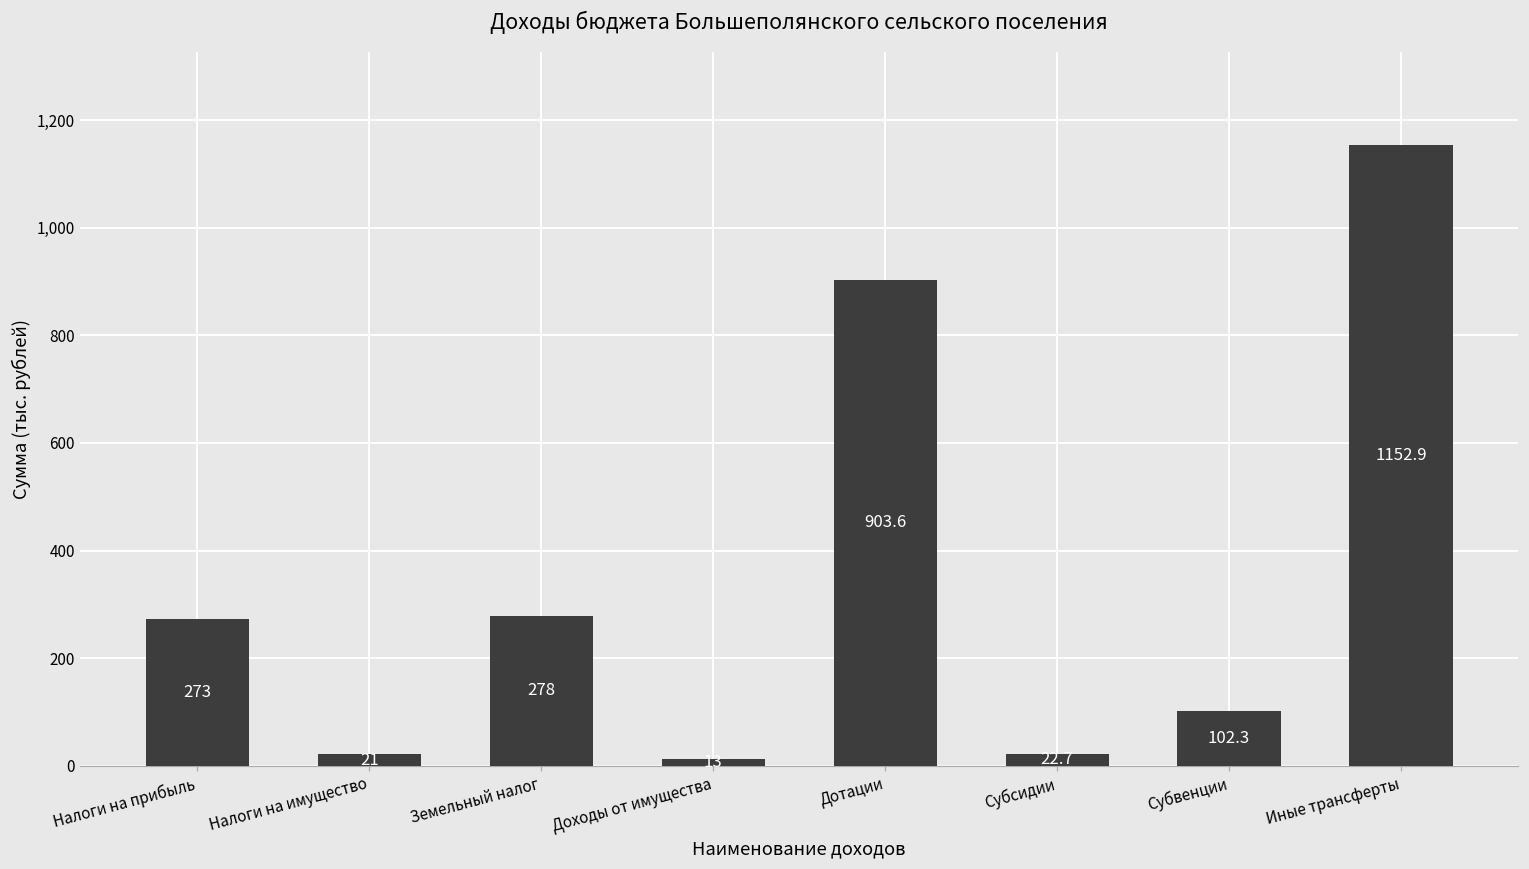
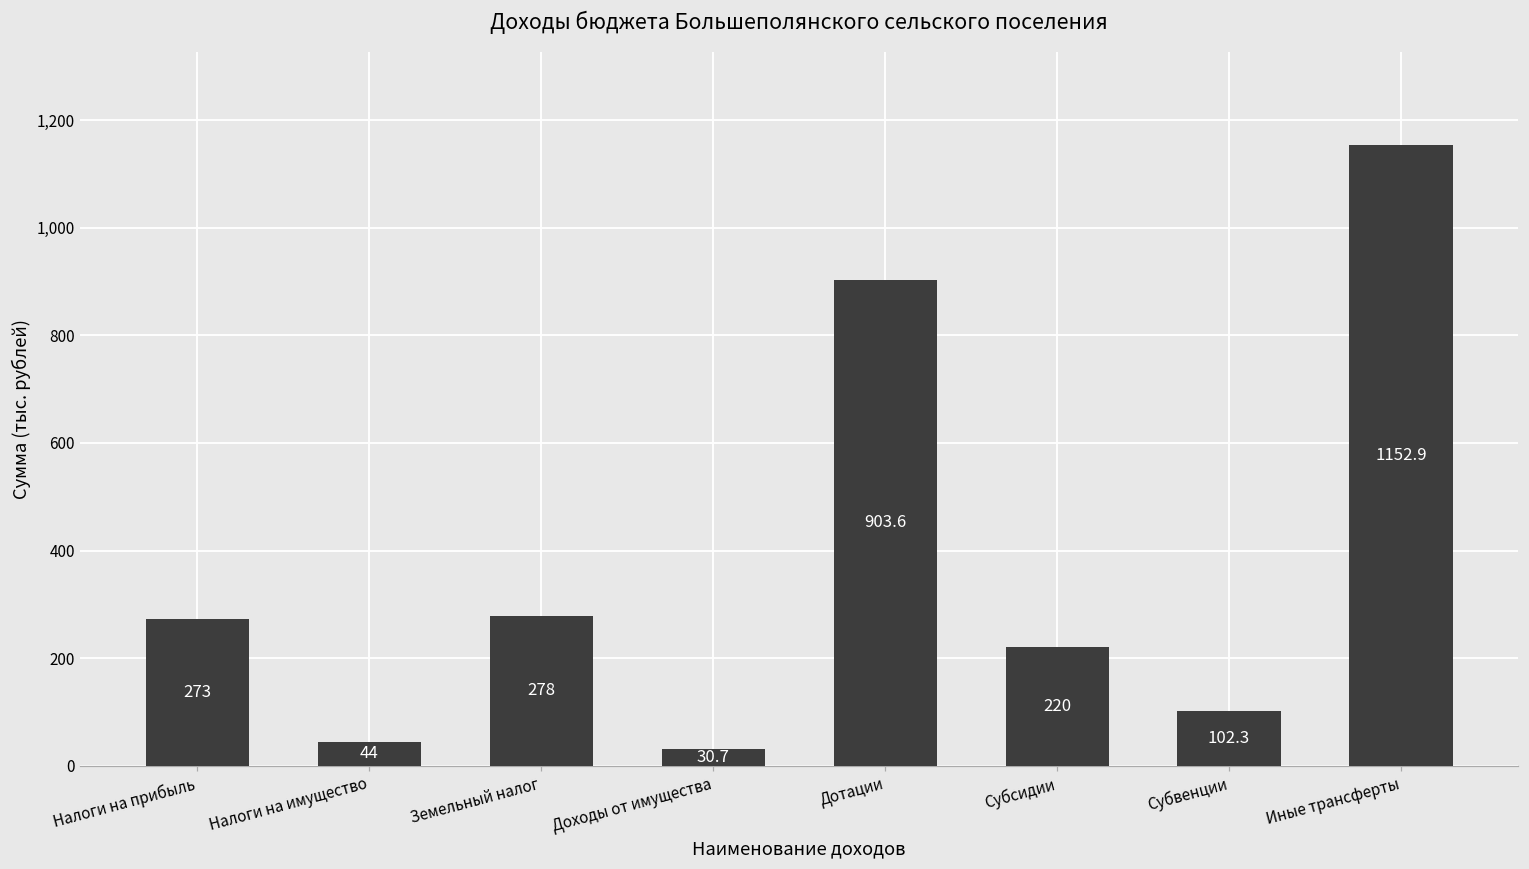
  {
    "Налоги на прибыль": 273,
-   "Налоги на имущество": 21,
+   "Налоги на имущество": 44,
    "Земельный налог": 278,
-   "Доходы от имущества": 10,
+   "Доходы от имущества": 30,
    "Дотации": 903.6,
-   "Субсидии": 22.7,
+   "Субсидии": 220,
    "Субвенции": 102.3,
    "Иные трансферты": 1152.9
  }
